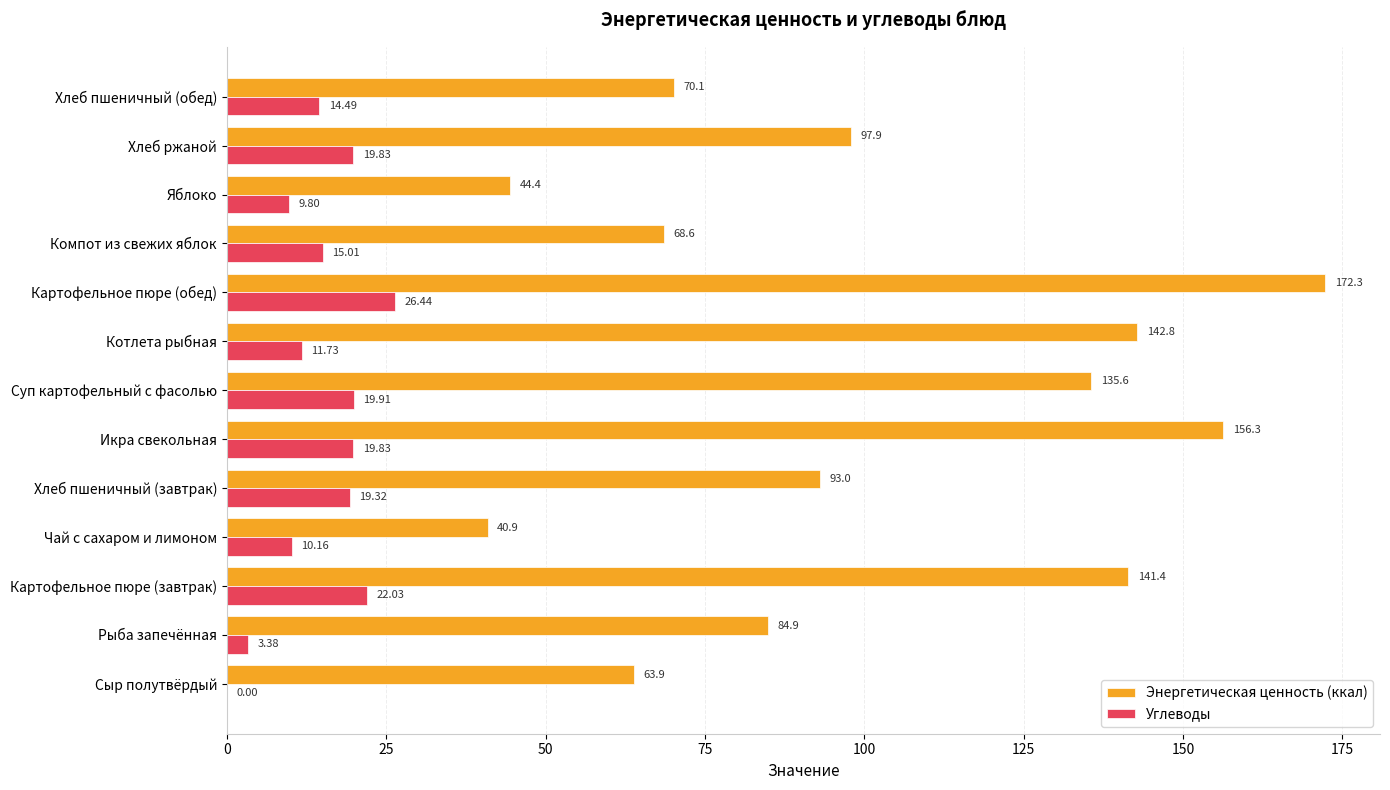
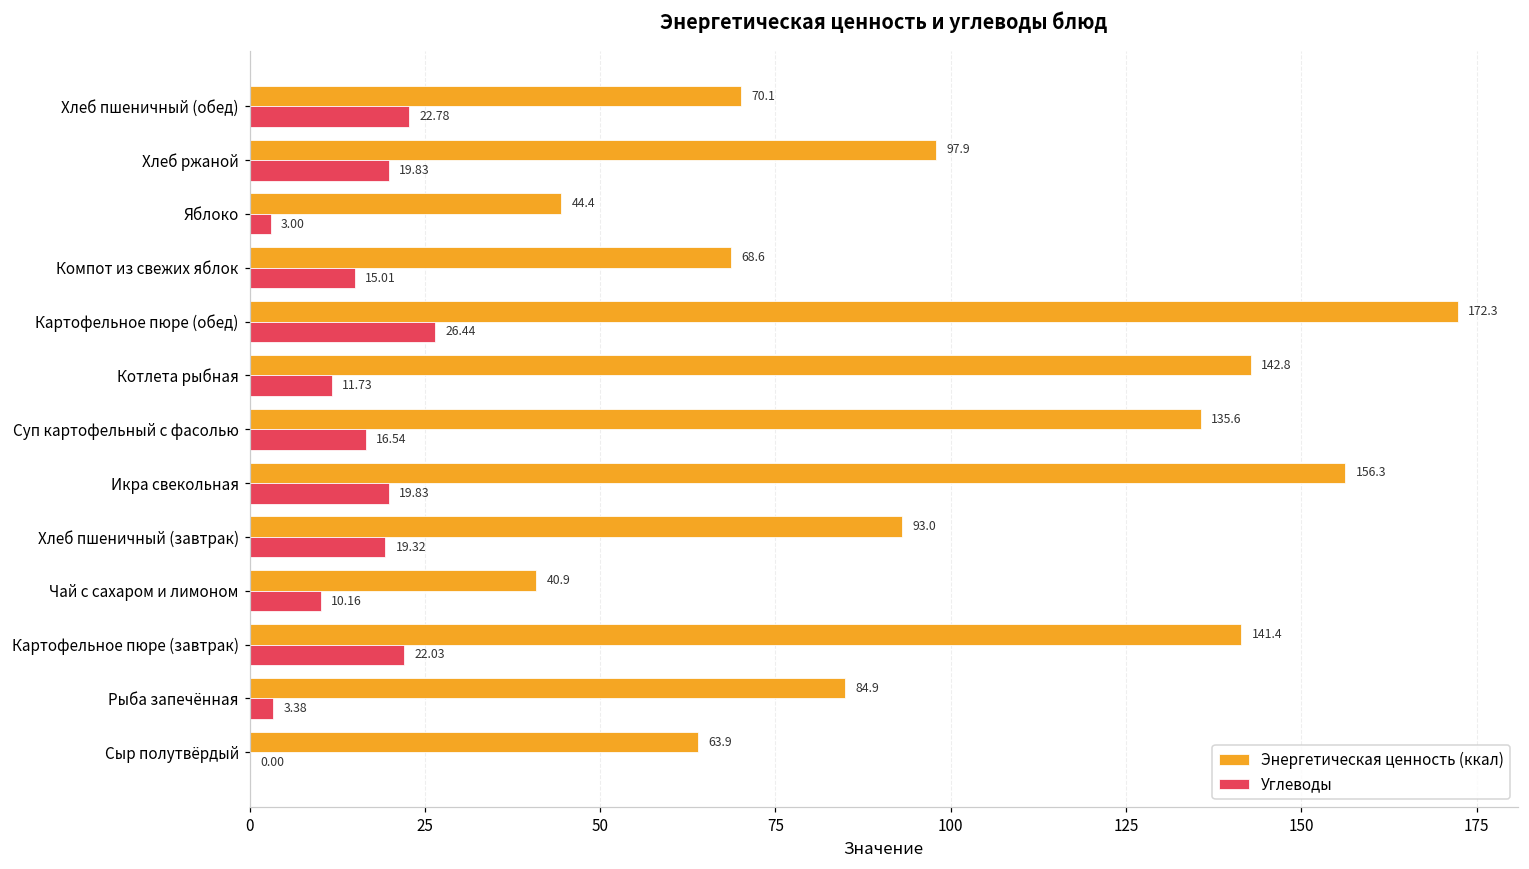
  {
    "Энергетическая ценность (ккал)": {
      "Хлеб пшеничный (обед)": 70.1,
      "Хлеб ржаной": 97.9,
      "Яблоко": 44.4,
      "Компот из свежих яблок": 68.6,
      "Картофельное пюре (обед)": 172.3,
      "Котлета рыбная": 142.8,
      "Суп картофельный с фасолью": 135.6,
      "Икра свекольная": 156.3,
      "Хлеб пшеничный (завтрак)": 93.0,
      "Чай с сахаром и лимоном": 40.9,
      "Картофельное пюре (завтрак)": 141.4,
      "Рыба запечённая": 84.9,
      "Сыр полутвёрдый": 63.9
    },
    "Углеводы": {
-     "Хлеб пшеничный (обед)": 14.49,
+     "Хлеб пшеничный (обед)": 22.78,
      "Хлеб ржаной": 19.83,
-     "Яблоко": 9.80,
+     "Яблоко": 3.00,
      "Компот из свежих яблок": 15.01,
      "Картофельное пюре (обед)": 26.44,
      "Котлета рыбная": 11.73,
-     "Суп картофельный с фасолью": 19.91,
+     "Суп картофельный с фасолью": 16.54,
      "Икра свекольная": 19.83,
      "Хлеб пшеничный (завтрак)": 19.32,
      "Чай с сахаром и лимоном": 10.16,
      "Картофельное пюре (завтрак)": 22.03,
      "Рыба запечённая": 3.38,
      "Сыр полутвёрдый": 0.00
    }
  }
